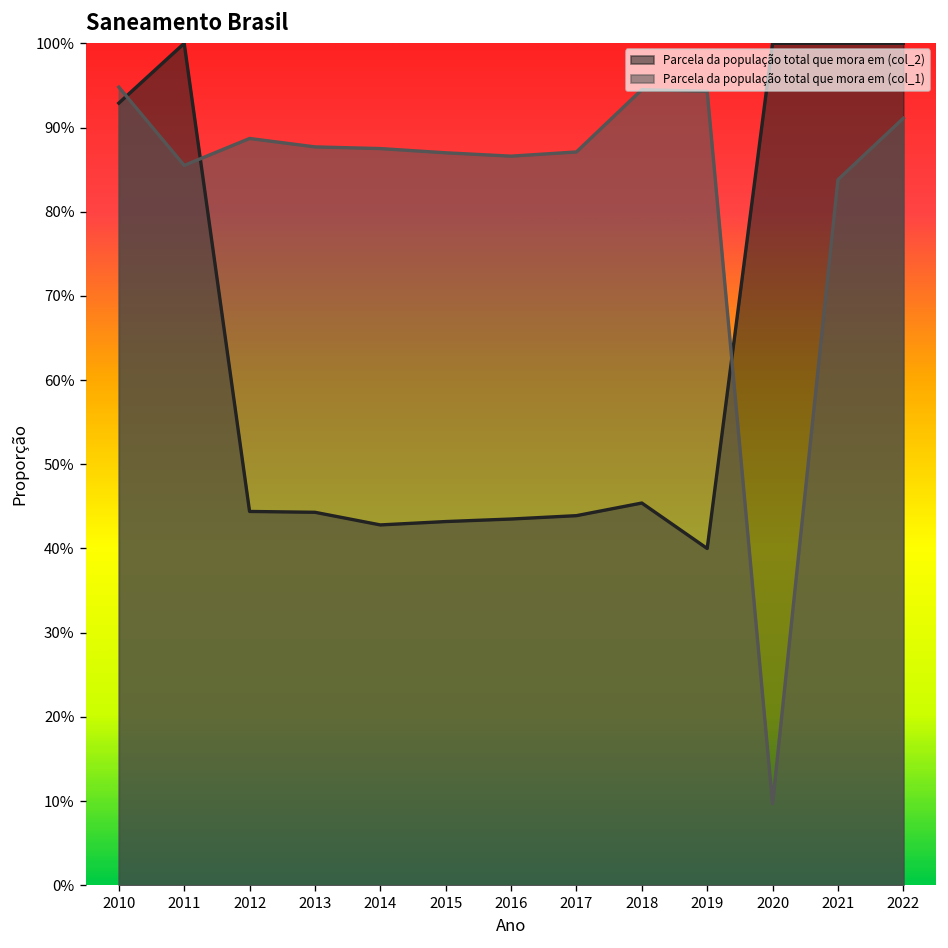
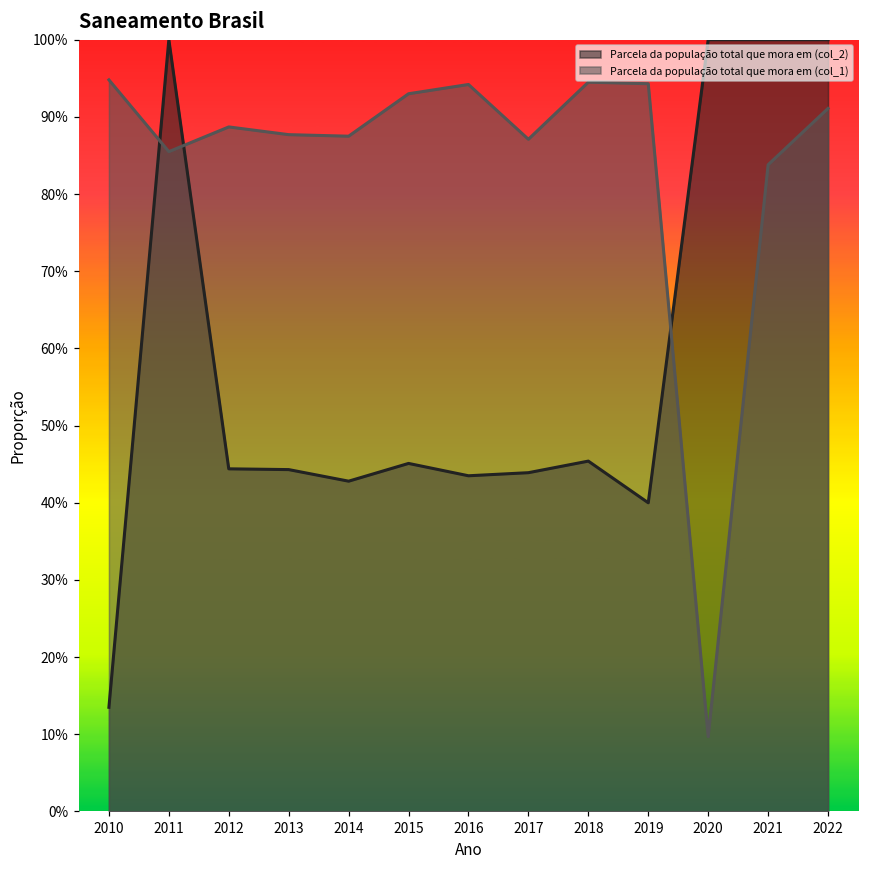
  {
    "Parcela da população total que mora em (col_2)": {
-     "2010": "93%",
+     "2010": "14%",
      "2011": "100%",
      "2012": "44%",
      "2013": "44%",
      "2014": "43%",
-     "2015": "43%",
+     "2015": "45%",
      "2016": "44%",
      "2017": "44%",
      "2018": "45%",
      "2019": "40%",
      "2020": "100%",
      "2021": "100%",
      "2022": "100%"
    },
    "Parcela da população total que mora em (col_1)": {
      "2010": "95%",
      "2011": "86%",
      "2012": "89%",
      "2013": "88%",
      "2014": "88%",
-     "2015": "87%",
-     "2016": "87%",
+     "2015": "93%",
+     "2016": "94%",
      "2017": "87%",
      "2019": "94%",
      "2020": "10%",
      "2021": "84%",
      "2022": "91%"
    }
  }
